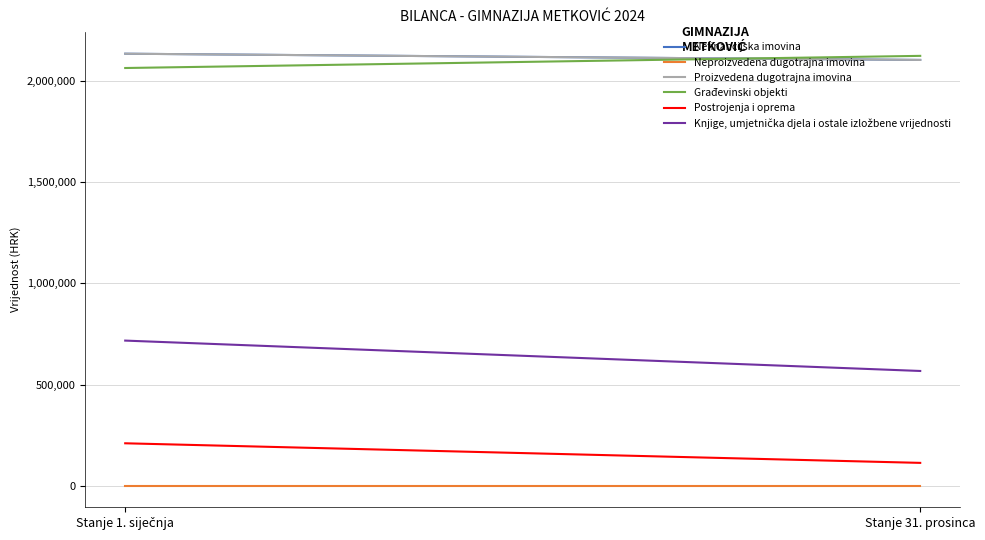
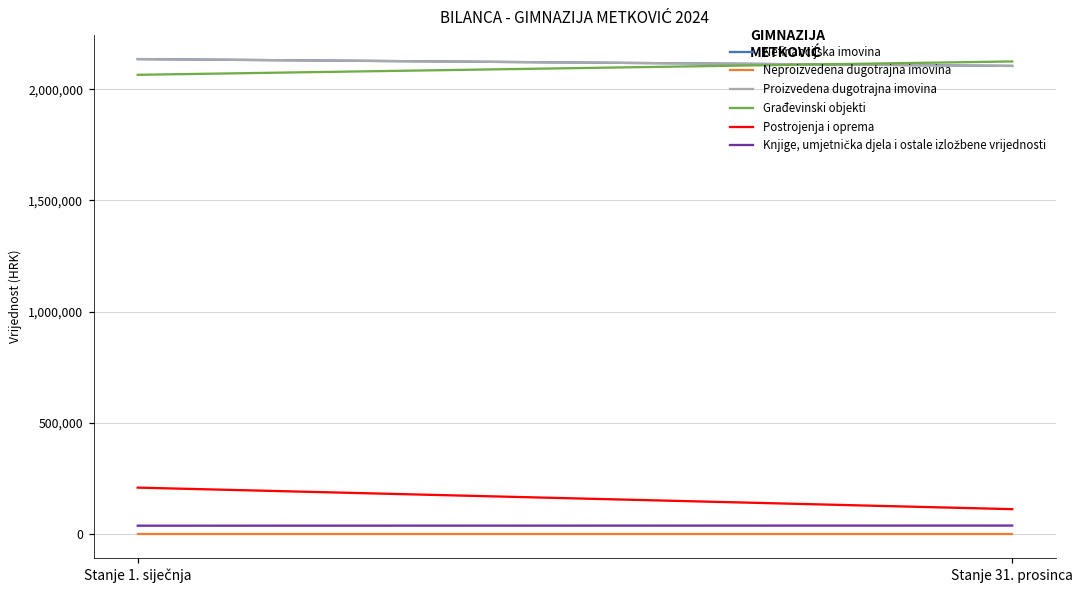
  {
    "Proizvedena dugotrajna imovina": {
      "Stanje 1. siječnja": "2,140,000",
      "Stanje 31. prosinca": "2,100,000"
    },
    "Neproizvedena dugotrajna imovina": {
      "Stanje 1. siječnja": "0",
      "Stanje 31. prosinca": "0"
    },
    "Građevinski objekti": {
      "Stanje 1. siječnja": "2,060,000",
      "Stanje 31. prosinca": "2,120,000"
    },
    "Postrojenja i oprema": {
      "Stanje 1. siječnja": "210,000",
      "Stanje 31. prosinca": "110,000"
    },
    "Knjige, umjetnička djela i ostale izložbene vrijednosti": {
-     "Stanje 1. siječnja": "720,000",
-     "Stanje 31. prosinca": "570,000"
+     "Stanje 1. siječnja": "40,000",
+     "Stanje 31. prosinca": "40,000"
    }
  }
